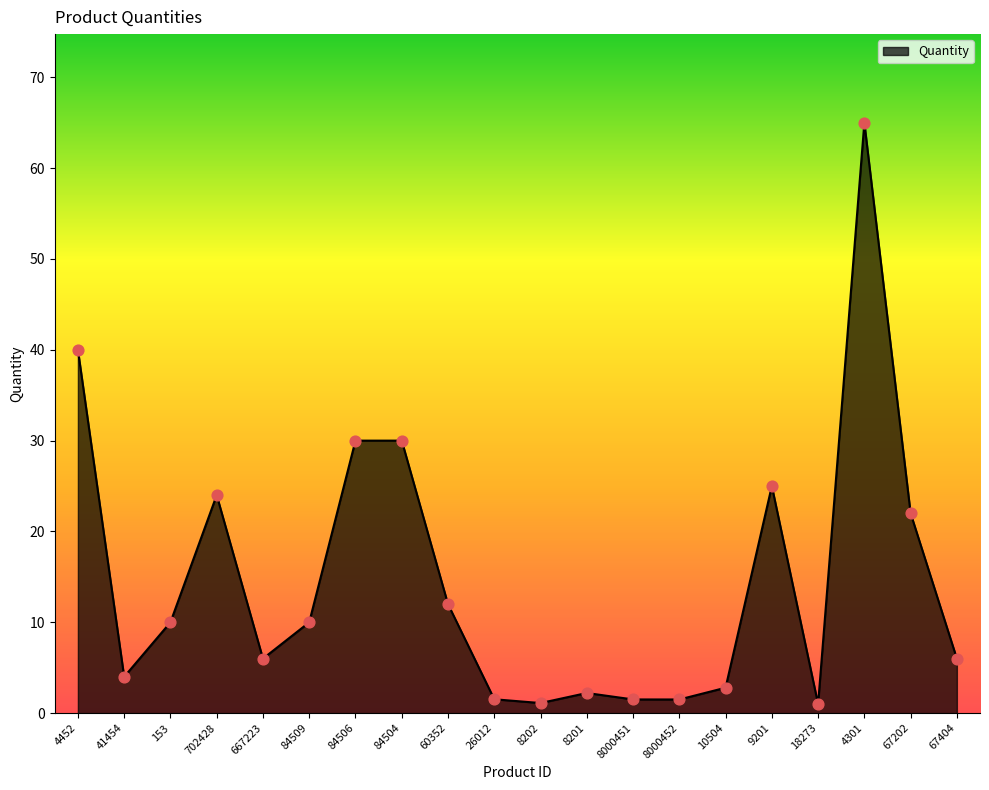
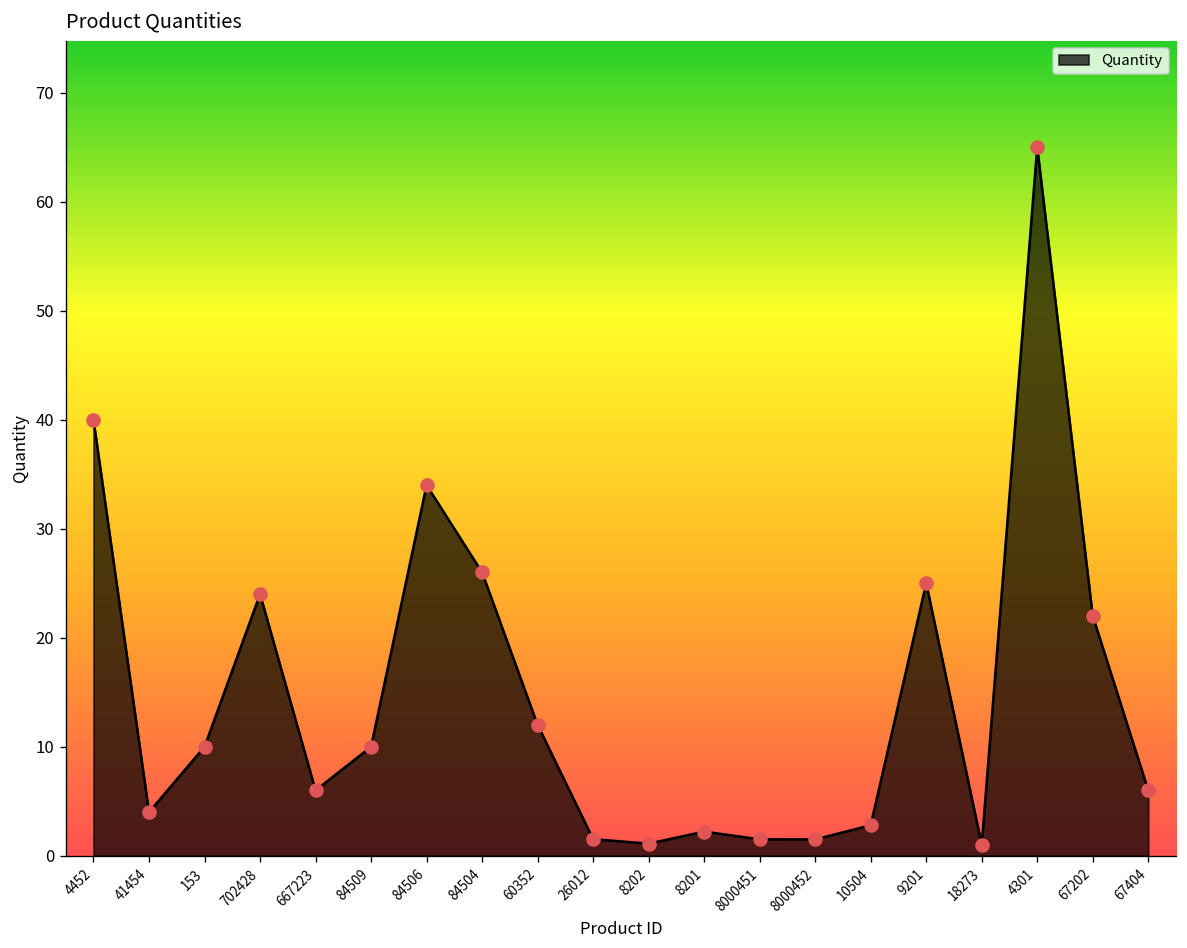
  {
    "4452": 40,
    "41454": 4,
    "153": 10,
    "702428": 24,
    "667223": 6,
    "84509": 10,
-   "84506": 30,
-   "84504": 30,
+   "84506": 34,
+   "84504": 26,
    "60352": 12,
    "26012": 2,
    "8202": 1,
    "8201": 2,
    "8000451": 2,
    "8000452": 2,
    "10504": 3,
    "9201": 25,
    "18273": 1,
    "4301": 65,
    "67202": 22,
    "67404": 6
  }
